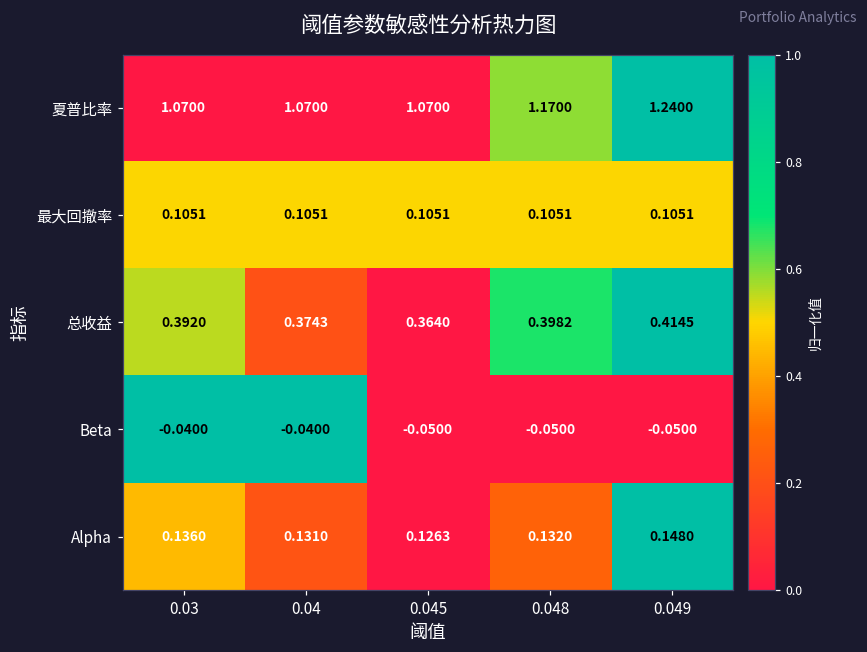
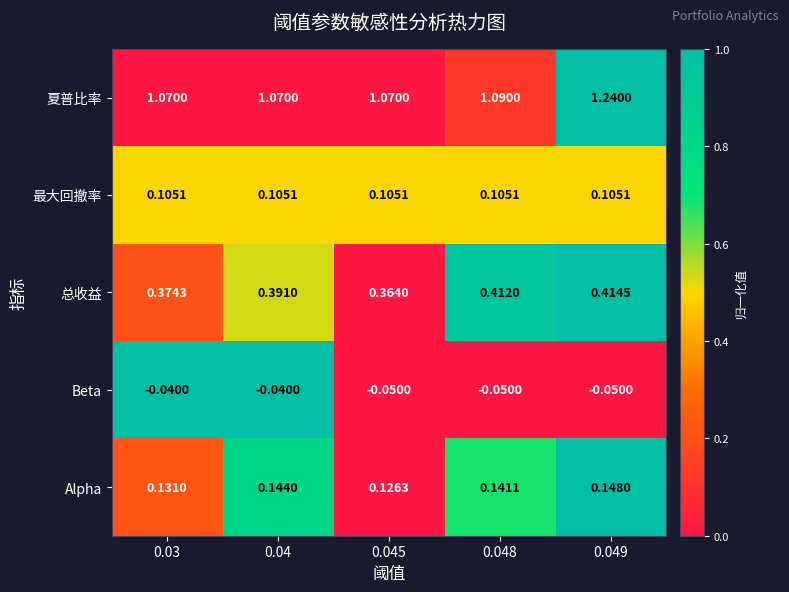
  {
    "夏普比率": {
      "0.03": 1.0700,
      "0.04": 1.0700,
      "0.045": 1.0700,
-     "0.048": 1.1700,
+     "0.048": 1.0900,
      "0.049": 1.2400
    },
    "最大回撤率": {
      "0.03": 0.1051,
      "0.04": 0.1051,
      "0.045": 0.1051,
      "0.048": 0.1051,
      "0.049": 0.1051
    },
    "总收益": {
-     "0.03": 0.3920,
-     "0.04": 0.3743,
+     "0.03": 0.3743,
+     "0.04": 0.3910,
      "0.045": 0.3640,
-     "0.048": 0.3982,
+     "0.048": 0.4120,
      "0.049": 0.4145
    },
    "Beta": {
      "0.03": -0.0400,
      "0.04": -0.0400,
      "0.045": -0.0500,
      "0.048": -0.0500,
      "0.049": -0.0500
    },
    "Alpha": {
-     "0.03": 0.1360,
-     "0.04": 0.1310,
+     "0.03": 0.1310,
+     "0.04": 0.1440,
      "0.045": 0.1263,
-     "0.048": 0.1320,
+     "0.048": 0.1411,
      "0.049": 0.1480
    }
  }
